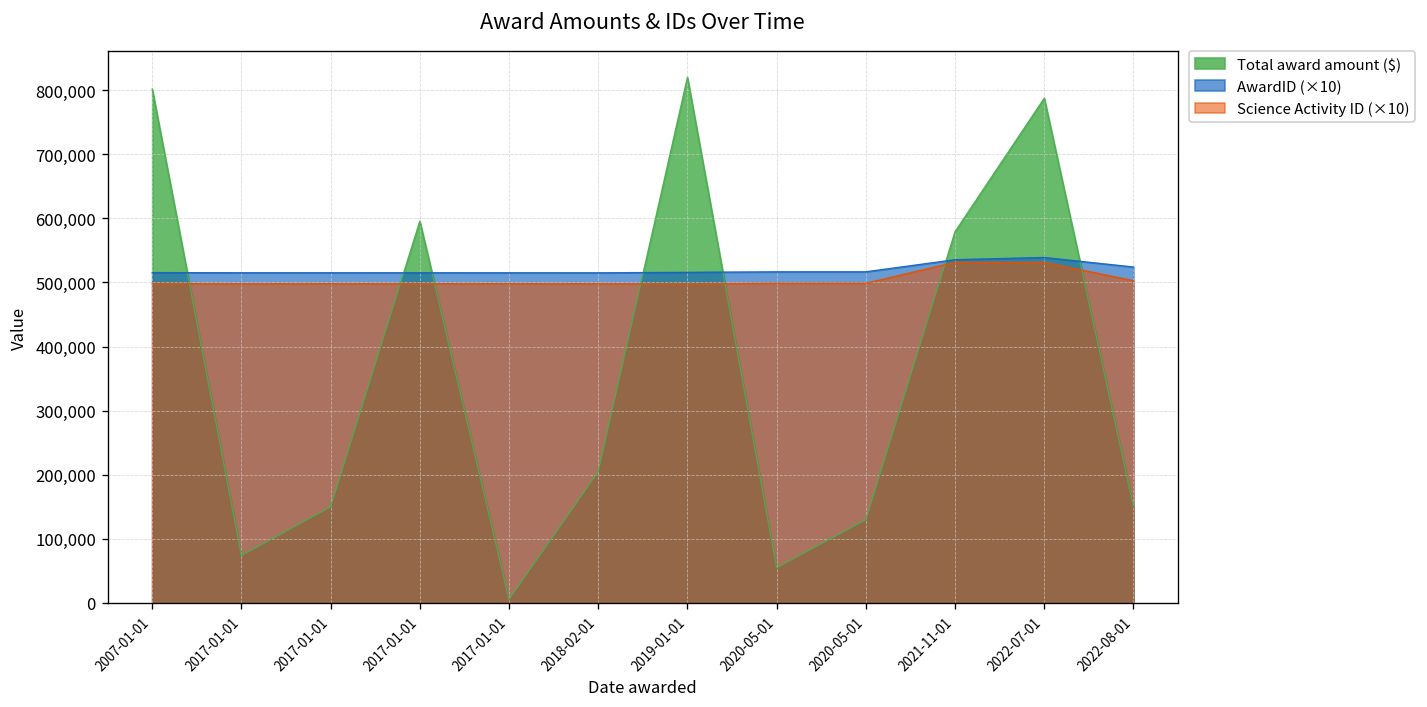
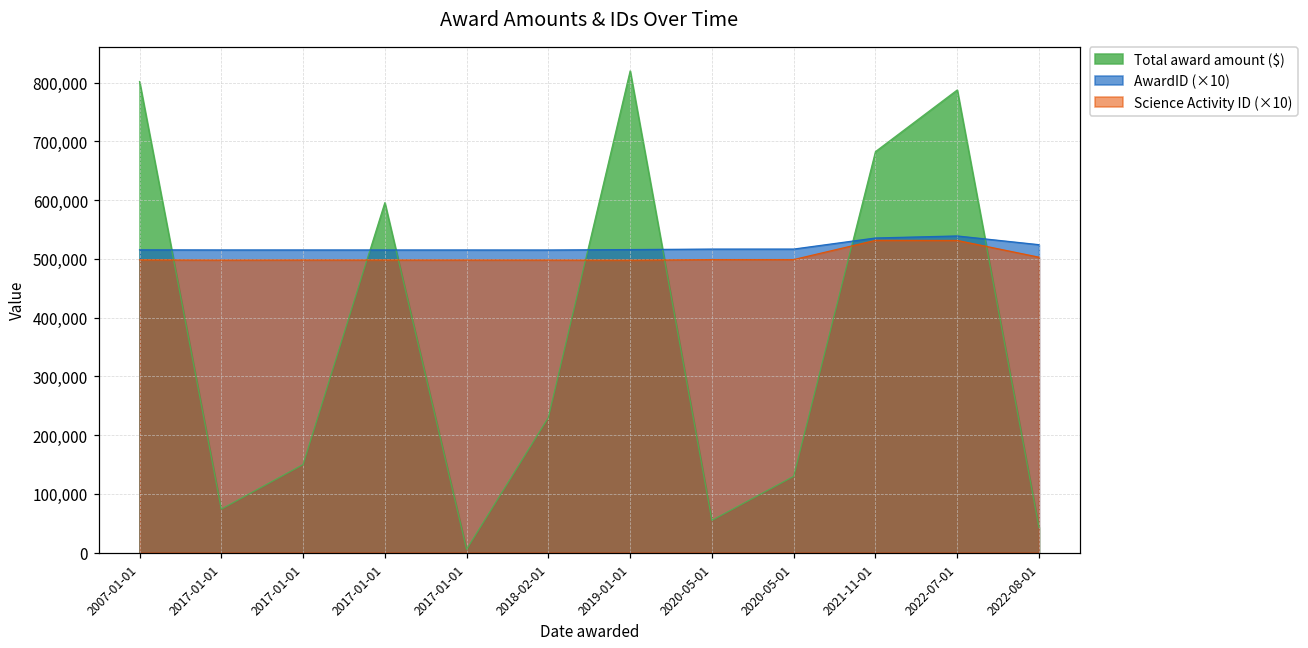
  {
    "Total award amount ($)": {
      "2007-01-01": "800,000",
-     "2018-02-01": "200,000",
+     "2018-02-01": "230,000",
      "2019-01-01": "820,000",
-     "2021-11-01": "580,000",
+     "2021-11-01": "680,000",
      "2022-07-01": "790,000",
-     "2022-08-01": "150,000"
+     "2022-08-01": "40,000"
    },
    "AwardID (×10)": {
      "2007-01-01": "520,000",
      "2018-02-01": "520,000",
      "2019-01-01": "520,000",
      "2022-07-01": "540,000",
      "2022-08-01": "520,000"
    },
    "Science Activity ID (×10)": {
      "2007-01-01": "500,000",
      "2018-02-01": "500,000",
      "2019-01-01": "500,000",
      "2022-07-01": "530,000",
      "2022-08-01": "500,000"
    }
  }
